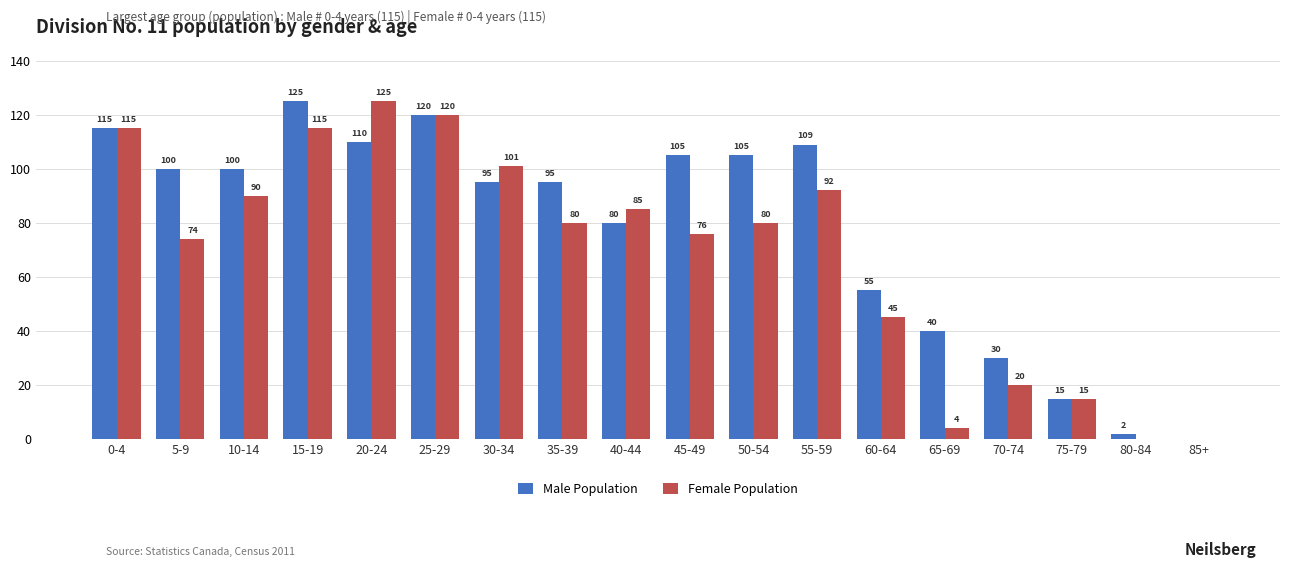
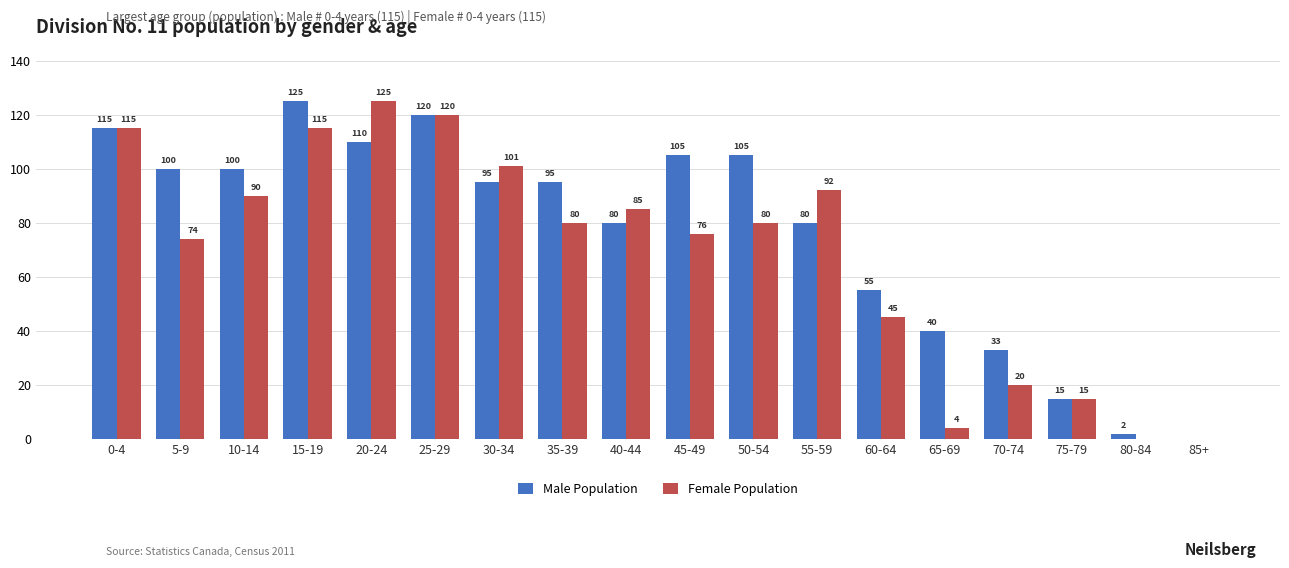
  {
    "Male Population": {
      "0-4": 115,
      "5-9": 100,
      "10-14": 100,
      "15-19": 125,
      "20-24": 110,
      "25-29": 120,
      "30-34": 95,
      "35-39": 95,
      "40-44": 80,
      "45-49": 105,
      "50-54": 105,
-     "55-59": 109,
+     "55-59": 80,
      "60-64": 55,
      "65-69": 40,
-     "70-74": 30,
+     "70-74": 33,
      "75-79": 15,
      "80-84": 2
    },
    "Female Population": {
      "0-4": 115,
      "5-9": 74,
      "10-14": 90,
      "15-19": 115,
      "20-24": 125,
      "25-29": 120,
      "30-34": 101,
      "35-39": 80,
      "40-44": 85,
      "45-49": 76,
      "50-54": 80,
      "55-59": 92,
      "60-64": 45,
      "65-69": 4,
      "70-74": 20,
      "75-79": 15
    }
  }
